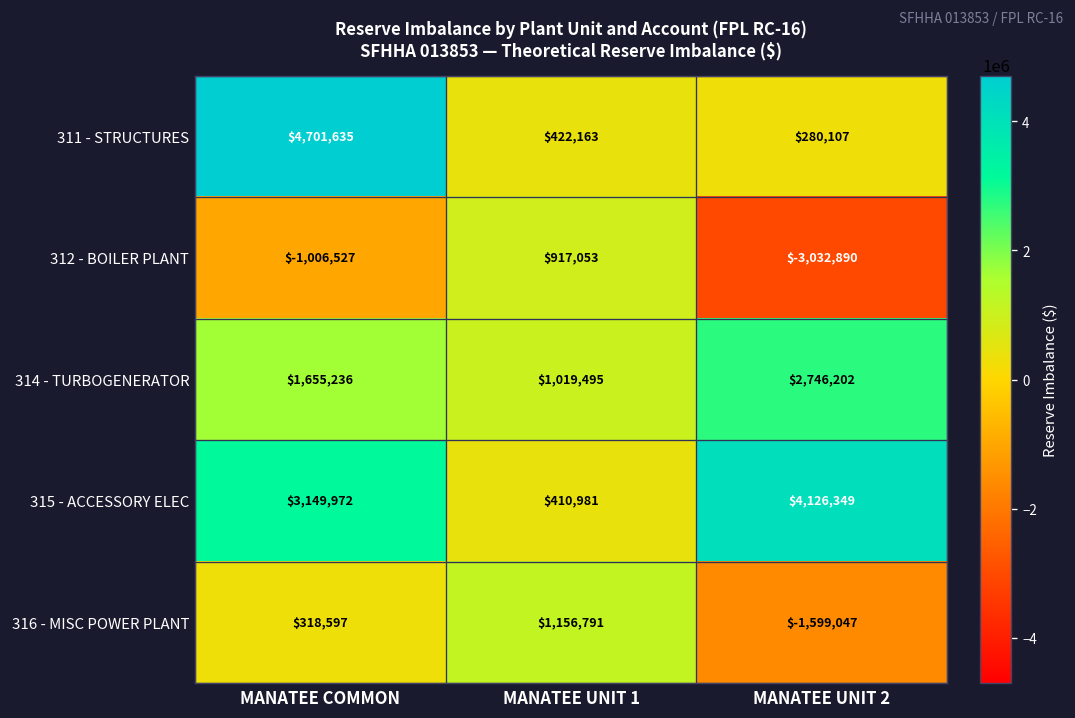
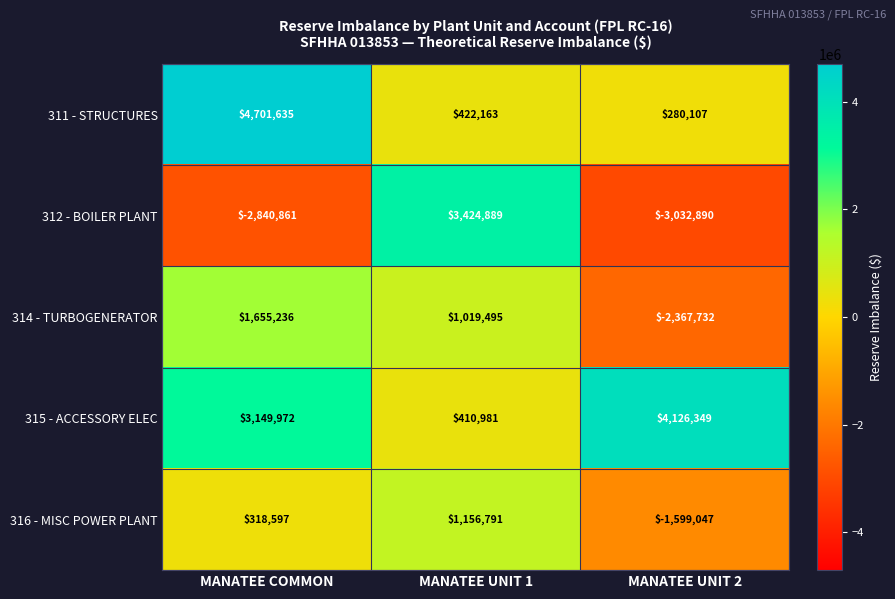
  {
    "311 - STRUCTURES": {
      "MANATEE COMMON": "$4,701,635",
      "MANATEE UNIT 1": "$422,163",
      "MANATEE UNIT 2": "$280,107"
    },
    "312 - BOILER PLANT": {
-     "MANATEE COMMON": "$-1,006,527",
-     "MANATEE UNIT 1": "$917,053",
+     "MANATEE COMMON": "$-2,840,861",
+     "MANATEE UNIT 1": "$3,424,889",
      "MANATEE UNIT 2": "$-3,032,890"
    },
    "314 - TURBOGENERATOR": {
      "MANATEE COMMON": "$1,655,236",
      "MANATEE UNIT 1": "$1,019,495",
-     "MANATEE UNIT 2": "$2,746,202"
+     "MANATEE UNIT 2": "$-2,367,732"
    },
    "315 - ACCESSORY ELEC": {
      "MANATEE COMMON": "$3,149,972",
      "MANATEE UNIT 1": "$410,981",
      "MANATEE UNIT 2": "$4,126,349"
    },
    "316 - MISC POWER PLANT": {
      "MANATEE COMMON": "$318,597",
      "MANATEE UNIT 1": "$1,156,791",
      "MANATEE UNIT 2": "$-1,599,047"
    }
  }
